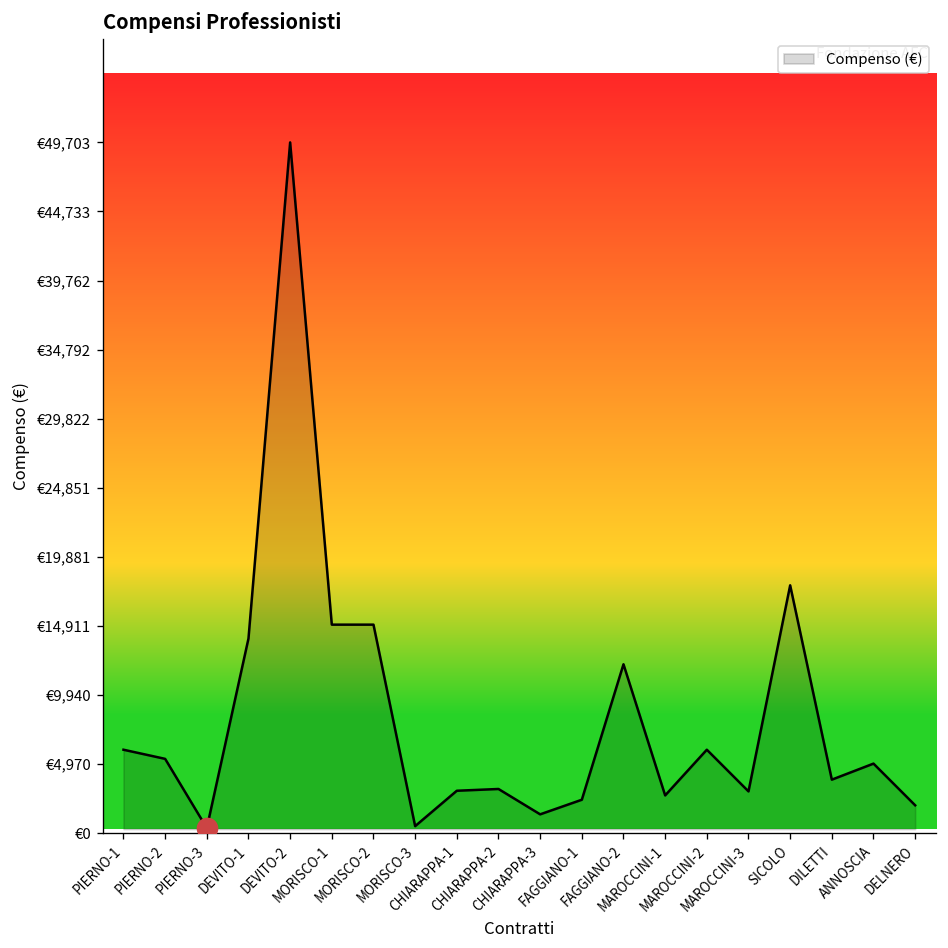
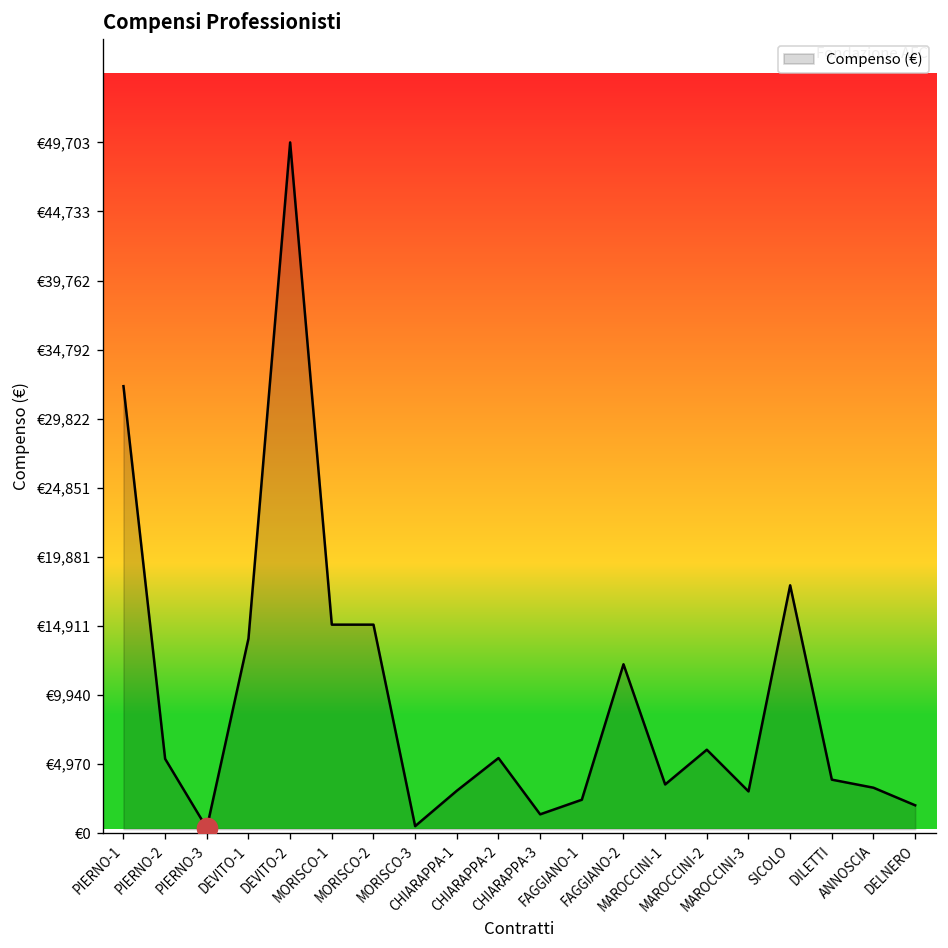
  {
    "Compenso (€)": {
-     "PIERNO-1": "€6,000",
+     "PIERNO-1": "€32,200",
      "PIERNO-2": "€5,300",
      "DEVITO-1": "€14,000",
      "DEVITO-2": "€49,700",
      "MORISCO-1": "€15,000",
      "MORISCO-2": "€15,000",
      "MORISCO-3": "€500",
      "CHIARAPPA-1": "€3,000",
-     "CHIARAPPA-2": "€3,200",
+     "CHIARAPPA-2": "€5,400",
      "CHIARAPPA-3": "€1,400",
      "FAGGIANO-1": "€2,400",
      "FAGGIANO-2": "€12,100",
-     "MAROCCINI-1": "€2,700",
+     "MAROCCINI-1": "€3,500",
      "MAROCCINI-2": "€6,000",
      "MAROCCINI-3": "€3,000",
      "SICOLO": "€17,800",
      "DILETTI": "€3,800",
-     "ANNOSCIA": "€5,000",
+     "ANNOSCIA": "€3,300",
      "DELNERO": "€2,000"
    }
  }
